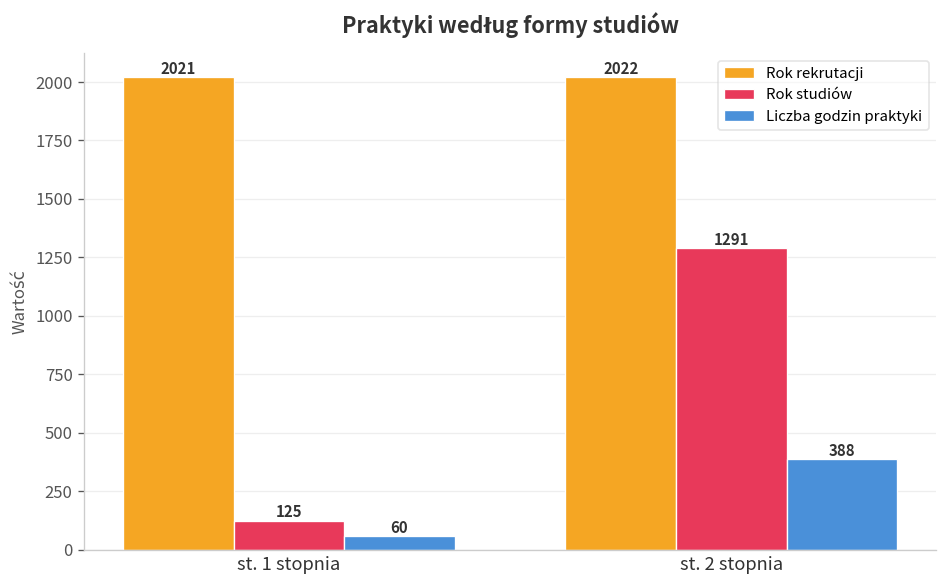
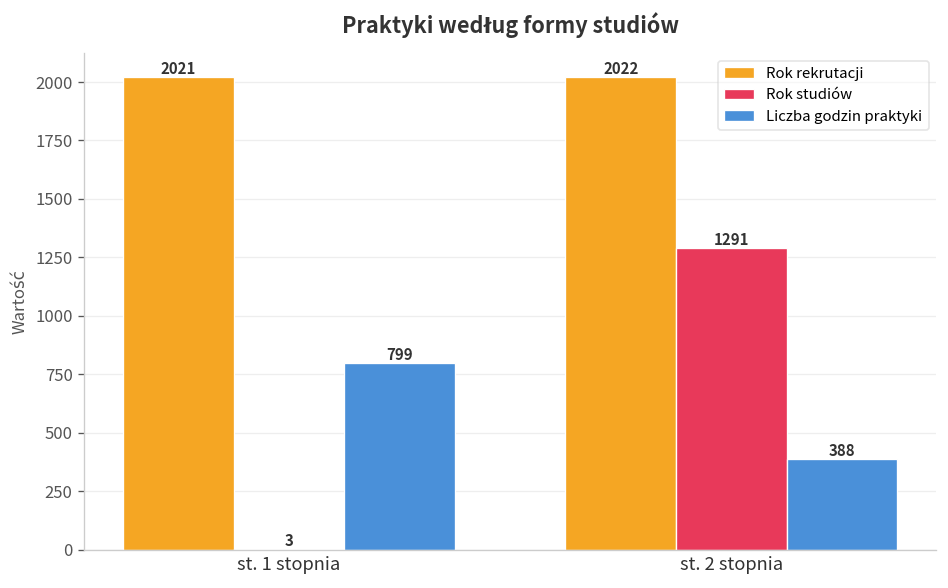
  {
    "Rok rekrutacji": {
      "st. 1 stopnia": 2021,
      "st. 2 stopnia": 2022
    },
    "Rok studiów": {
-     "st. 1 stopnia": 125,
+     "st. 1 stopnia": 3,
      "st. 2 stopnia": 1291
    },
    "Liczba godzin praktyki": {
-     "st. 1 stopnia": 60,
+     "st. 1 stopnia": 799,
      "st. 2 stopnia": 388
    }
  }
